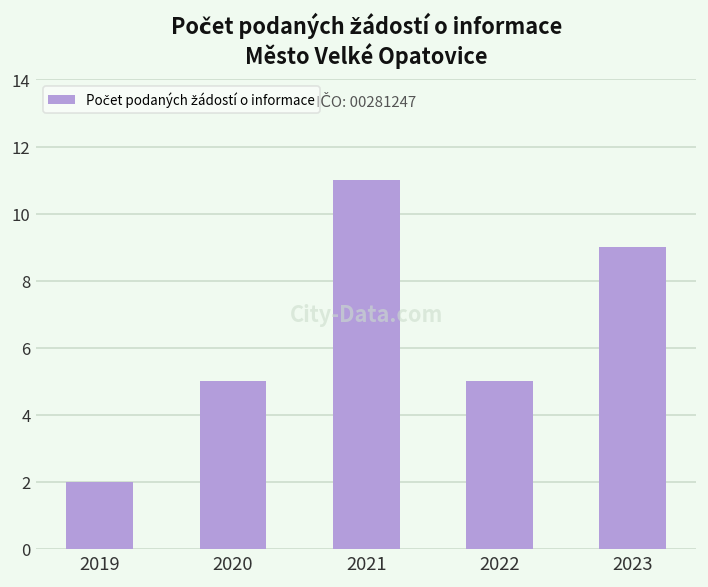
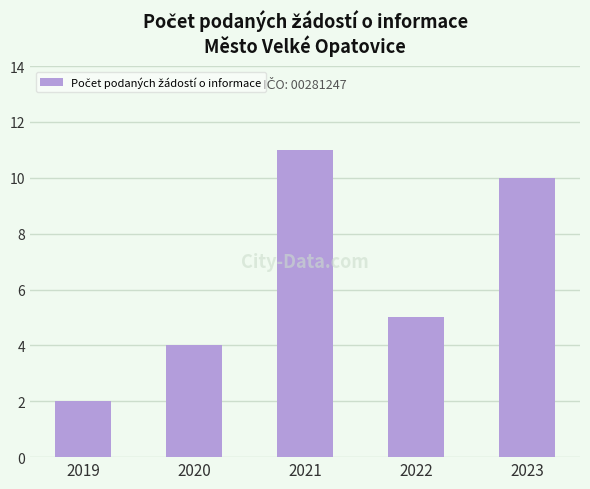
  {
    "2019": 2,
-   "2020": 5,
+   "2020": 4,
    "2021": 11,
    "2022": 5,
-   "2023": 9
+   "2023": 10
  }
